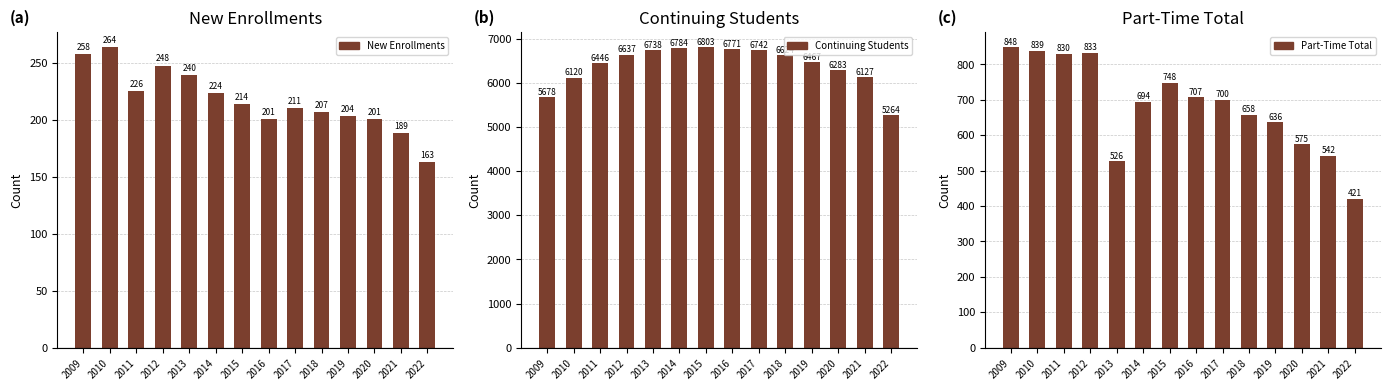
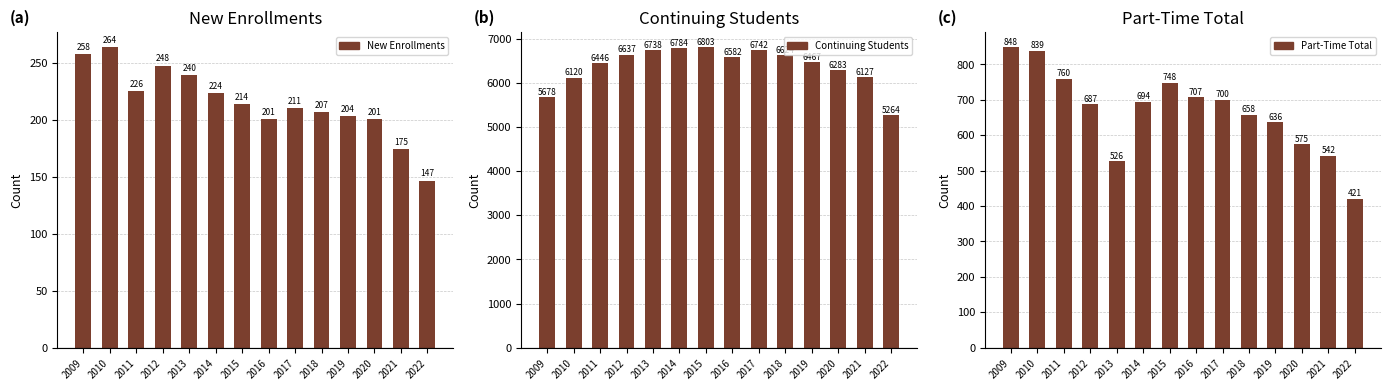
  {
    "New Enrollments": {
      "2009": 258,
      "2010": 264,
      "2011": 226,
      "2012": 248,
      "2013": 240,
      "2014": 224,
      "2015": 214,
      "2016": 201,
      "2017": 211,
      "2018": 207,
      "2019": 204,
      "2020": 201,
-     "2021": 189,
-     "2022": 163
+     "2021": 175,
+     "2022": 147
    },
    "Continuing Students": {
      "2009": 5678,
      "2010": 6120,
      "2011": 6446,
      "2012": 6637,
      "2013": 6738,
      "2014": 6784,
      "2015": 6803,
-     "2016": 6771,
+     "2016": 6582,
      "2017": 6742,
      "2020": 6283,
      "2021": 6127,
      "2022": 5264
    },
    "Part-Time Total": {
      "2009": 848,
      "2010": 839,
-     "2011": 830,
-     "2012": 833,
+     "2011": 760,
+     "2012": 687,
      "2013": 526,
      "2014": 694,
      "2015": 748,
      "2016": 707,
      "2017": 700,
      "2018": 658,
      "2019": 636,
      "2020": 575,
      "2021": 542,
      "2022": 421
    }
  }
